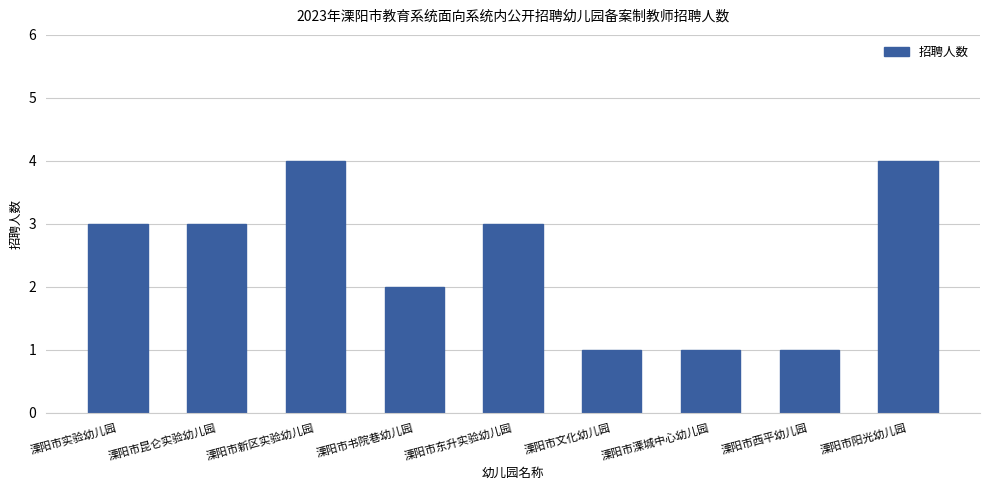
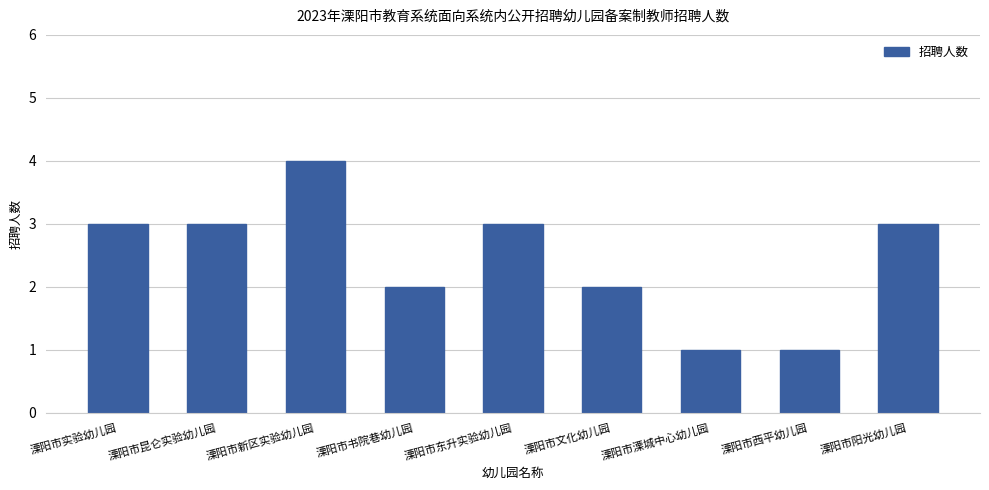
  {
    "溧阳市实验幼儿园": 3,
    "溧阳市昆仑实验幼儿园": 3,
    "溧阳市新区实验幼儿园": 4,
    "溧阳市书院巷幼儿园": 2,
    "溧阳市东升实验幼儿园": 3,
-   "溧阳市文化幼儿园": 1,
+   "溧阳市文化幼儿园": 2,
    "溧阳市溧城中心幼儿园": 1,
    "溧阳市西平幼儿园": 1,
-   "溧阳市阳光幼儿园": 4
+   "溧阳市阳光幼儿园": 3
  }
